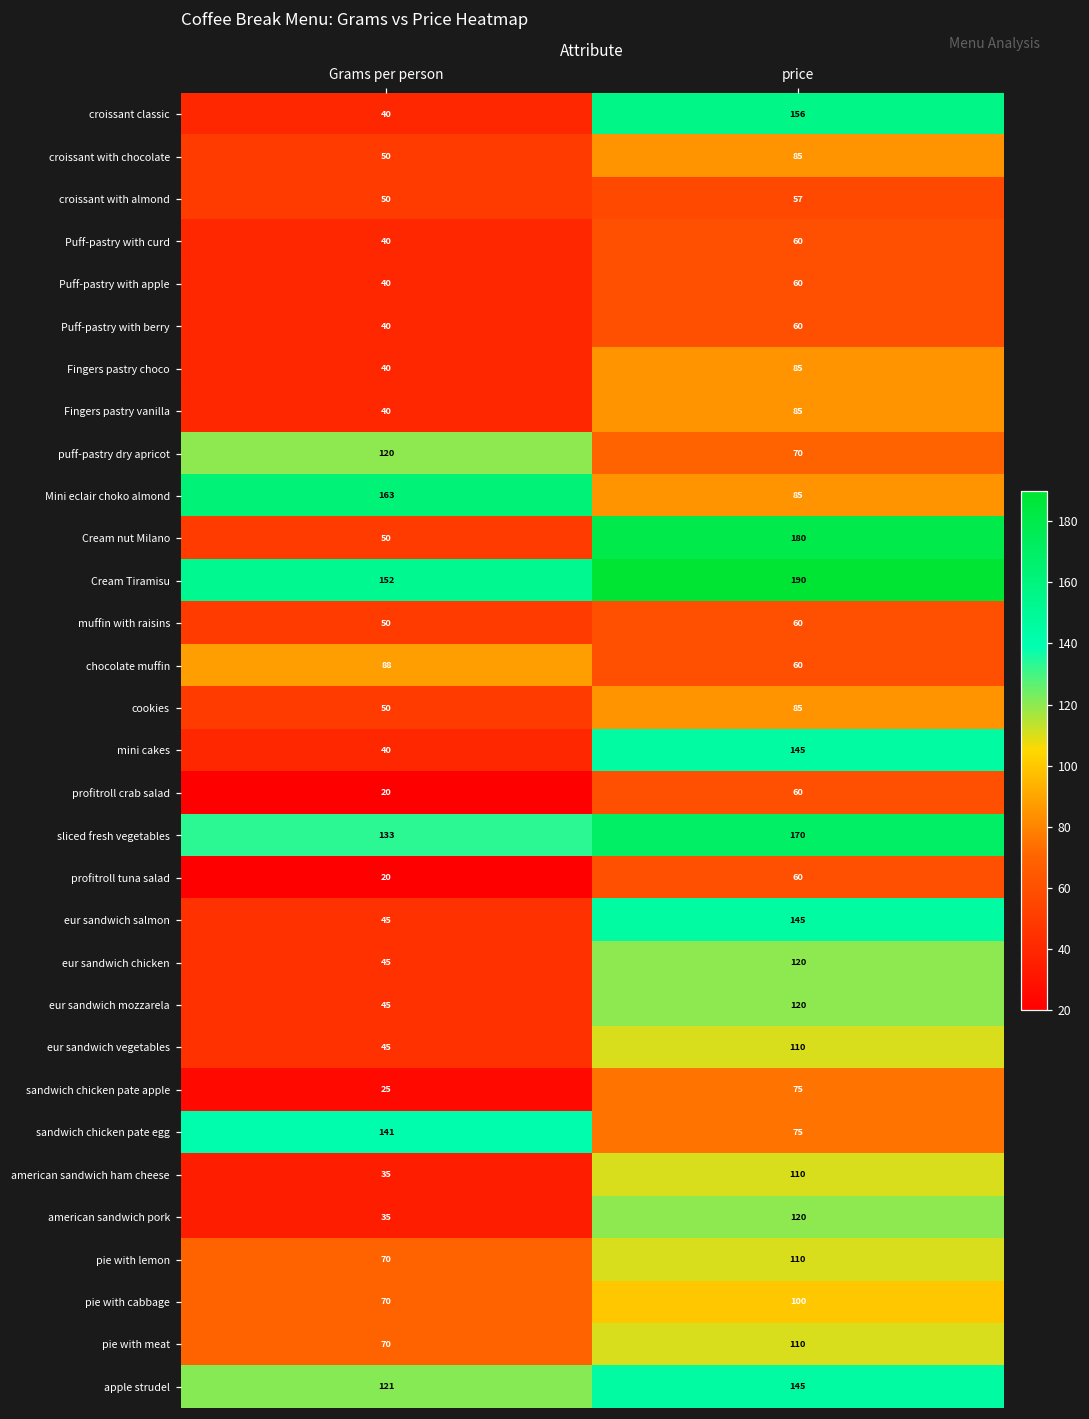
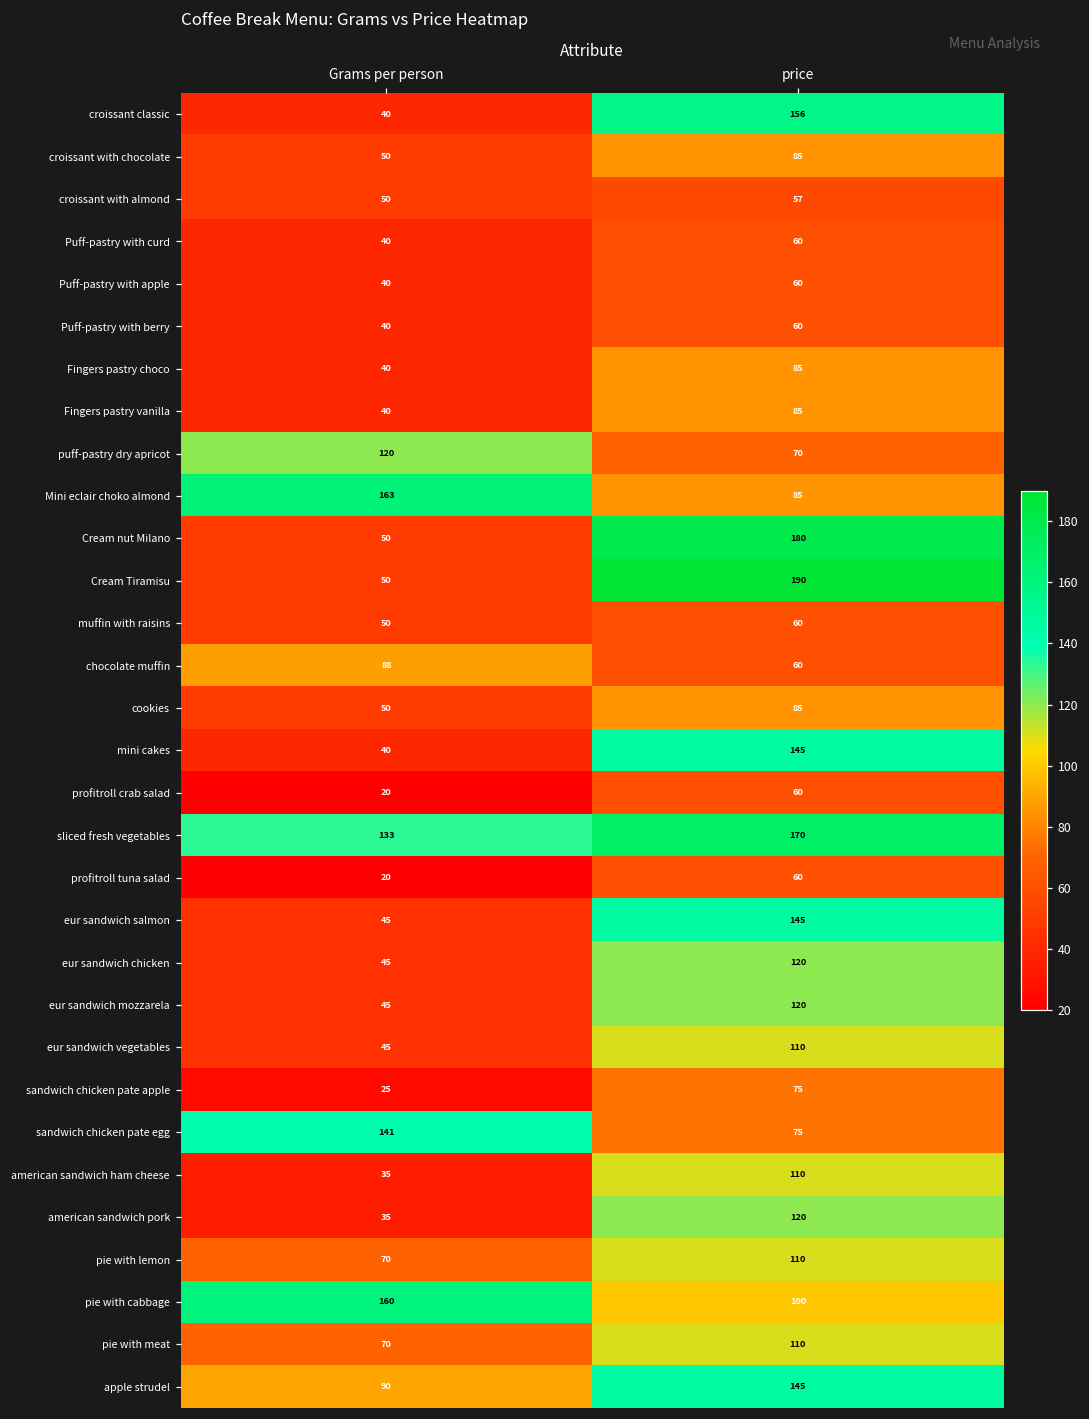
  {
    "croissant classic": {
      "Grams per person": 40,
      "price": 156
    },
    "croissant with chocolate": {
      "Grams per person": 50,
      "price": 85
    },
    "croissant with almond": {
      "Grams per person": 50,
      "price": 57
    },
    "Puff-pastry with curd": {
      "Grams per person": 40,
      "price": 60
    },
    "Puff-pastry with apple": {
      "Grams per person": 40,
      "price": 60
    },
    "Puff-pastry with berry": {
      "Grams per person": 40,
      "price": 60
    },
    "Fingers pastry choco": {
      "Grams per person": 40,
      "price": 85
    },
    "Fingers pastry vanilla": {
      "Grams per person": 40,
      "price": 85
    },
    "puff-pastry dry apricot": {
      "Grams per person": 120,
      "price": 70
    },
    "Mini eclair choko almond": {
      "Grams per person": 163,
      "price": 85
    },
    "Cream nut Milano": {
      "Grams per person": 50,
      "price": 180
    },
    "Cream Tiramisu": {
-     "Grams per person": 152,
+     "Grams per person": 50,
      "price": 190
    },
    "muffin with raisins": {
      "Grams per person": 50,
      "price": 60
    },
    "chocolate muffin": {
      "Grams per person": 88,
      "price": 60
    },
    "cookies": {
      "Grams per person": 50,
      "price": 85
    },
    "mini cakes": {
      "Grams per person": 40,
      "price": 145
    },
    "profitroll crab salad": {
      "Grams per person": 20,
      "price": 60
    },
    "sliced fresh vegetables": {
      "Grams per person": 133,
      "price": 170
    },
    "profitroll tuna salad": {
      "Grams per person": 20,
      "price": 60
    },
    "eur sandwich salmon": {
      "Grams per person": 45,
      "price": 145
    },
    "eur sandwich chicken": {
      "Grams per person": 45,
      "price": 120
    },
    "eur sandwich mozzarela": {
      "Grams per person": 45,
      "price": 120
    },
    "eur sandwich vegetables": {
      "Grams per person": 45,
      "price": 110
    },
    "sandwich chicken pate apple": {
      "Grams per person": 25,
      "price": 75
    },
    "sandwich chicken pate egg": {
      "Grams per person": 141,
      "price": 75
    },
    "american sandwich ham cheese": {
      "Grams per person": 35,
      "price": 110
    },
    "american sandwich pork": {
      "Grams per person": 35,
      "price": 120
    },
    "pie with lemon": {
      "Grams per person": 70,
      "price": 110
    },
    "pie with cabbage": {
-     "Grams per person": 70,
+     "Grams per person": 160,
      "price": 100
    },
    "pie with meat": {
      "Grams per person": 70,
      "price": 110
    },
    "apple strudel": {
-     "Grams per person": 121,
+     "Grams per person": 90,
      "price": 145
    }
  }
